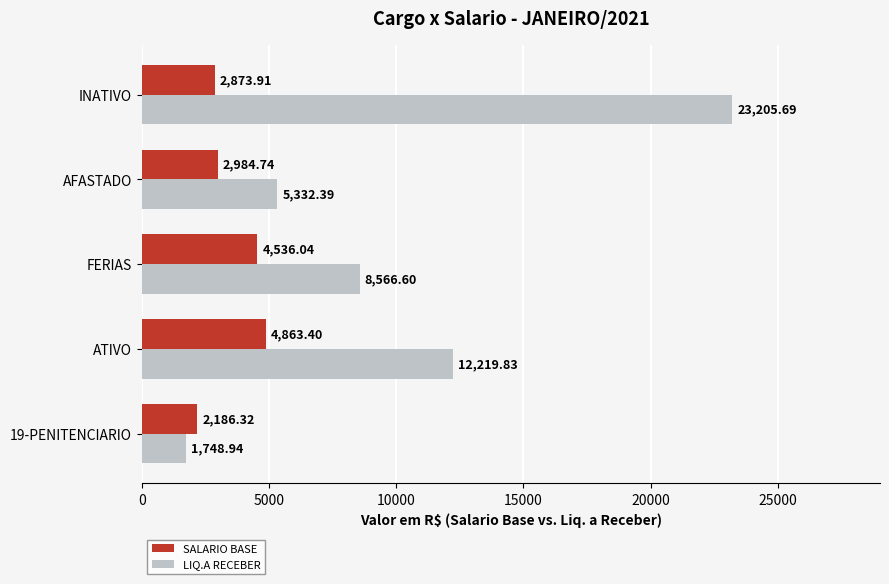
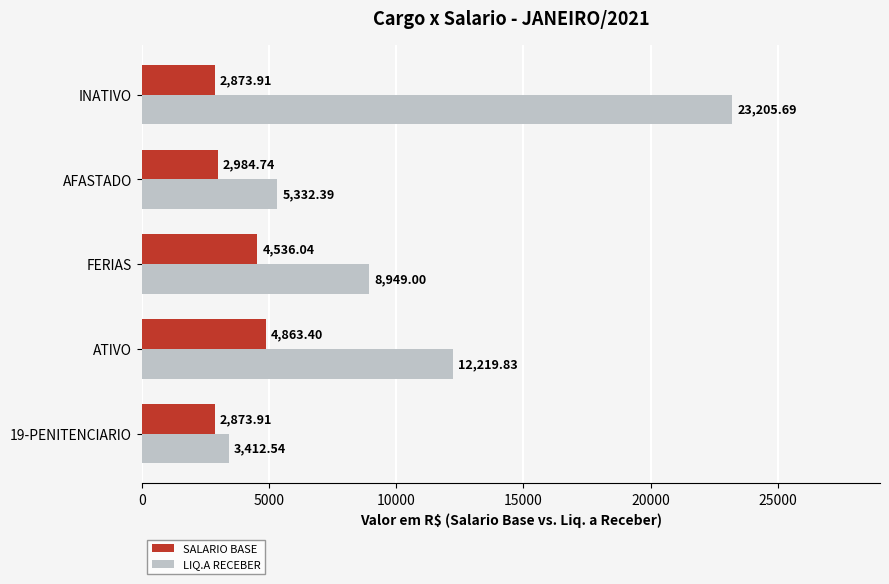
  {
    "SALARIO BASE": {
      "INATIVO": "2,873.91",
      "AFASTADO": "2,984.74",
      "FERIAS": "4,536.04",
      "ATIVO": "4,863.40",
-     "19-PENITENCIARIO": "2,186.32"
+     "19-PENITENCIARIO": "2,873.91"
    },
    "LIQ.A RECEBER": {
      "INATIVO": "23,205.69",
      "AFASTADO": "5,332.39",
-     "FERIAS": "8,566.60",
+     "FERIAS": "8,949.00",
      "ATIVO": "12,219.83",
-     "19-PENITENCIARIO": "1,748.94"
+     "19-PENITENCIARIO": "3,412.54"
    }
  }
